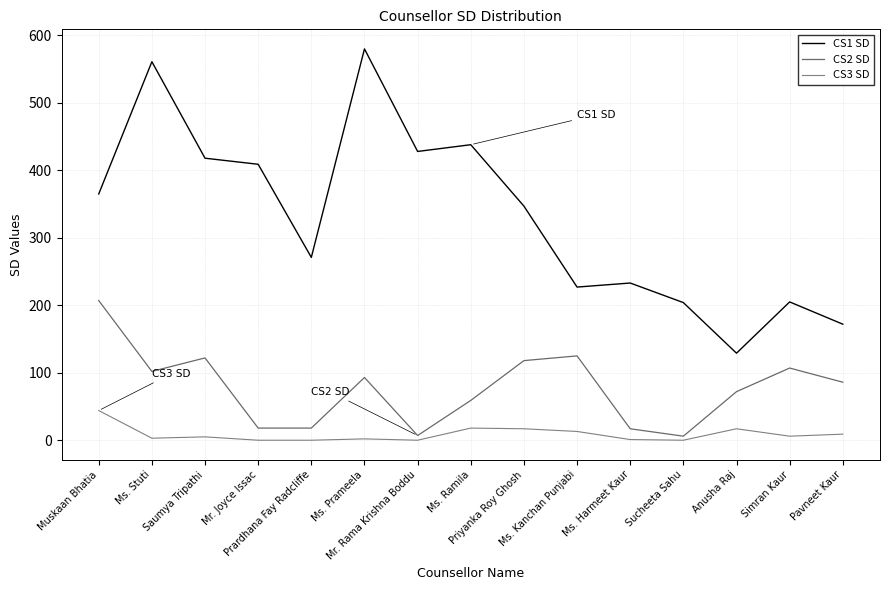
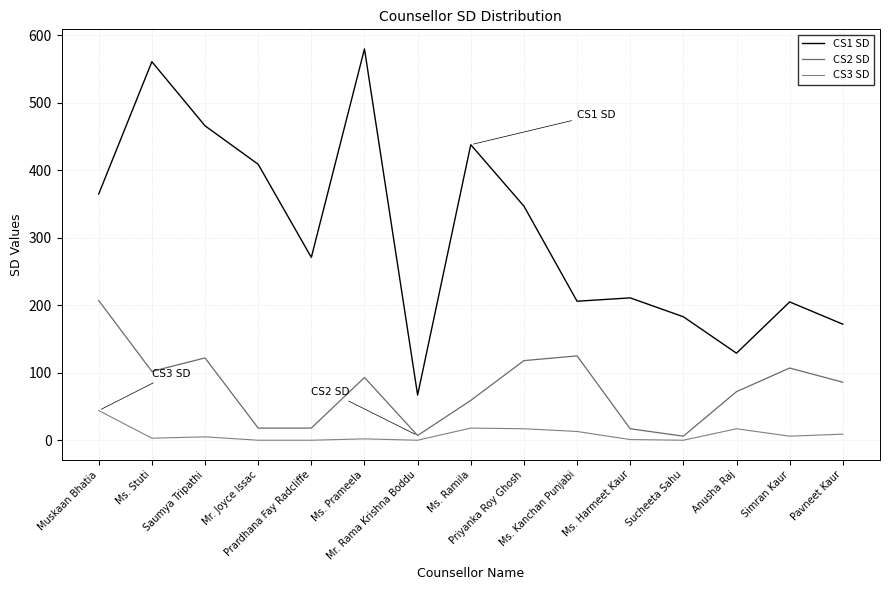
  {
    "CS1 SD": {
      "Muskaan Bhatia": 370,
      "Ms. Stuti": 560,
-     "Saumya Tripathi": 420,
+     "Saumya Tripathi": 470,
      "Mr. Joyce Issac": 410,
      "Prardhana Fay Radcliffe": 270,
      "Ms. Prameela": 580,
-     "Mr. Rama Krishna Boddu": 430,
+     "Mr. Rama Krishna Boddu": 70,
      "Ms. Ramila": 440,
      "Priyanka Roy Ghosh": 350,
-     "Ms. Kanchan Punjabi": 230,
-     "Ms. Harmeet Kaur": 230,
-     "Sucheeta Sahu": 200,
+     "Ms. Kanchan Punjabi": 210,
+     "Ms. Harmeet Kaur": 210,
+     "Sucheeta Sahu": 180,
      "Anusha Raj": 130,
      "Simran Kaur": 210,
      "Pavneet Kaur": 170
    }
  }
